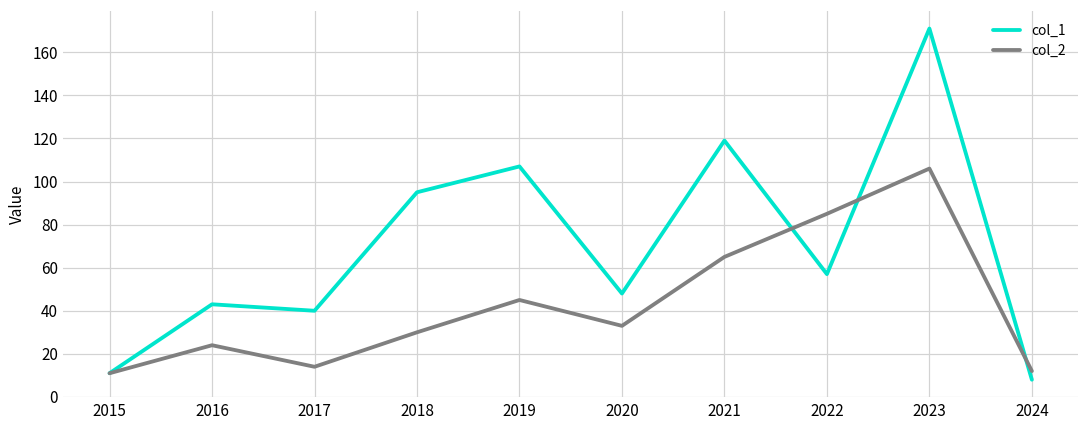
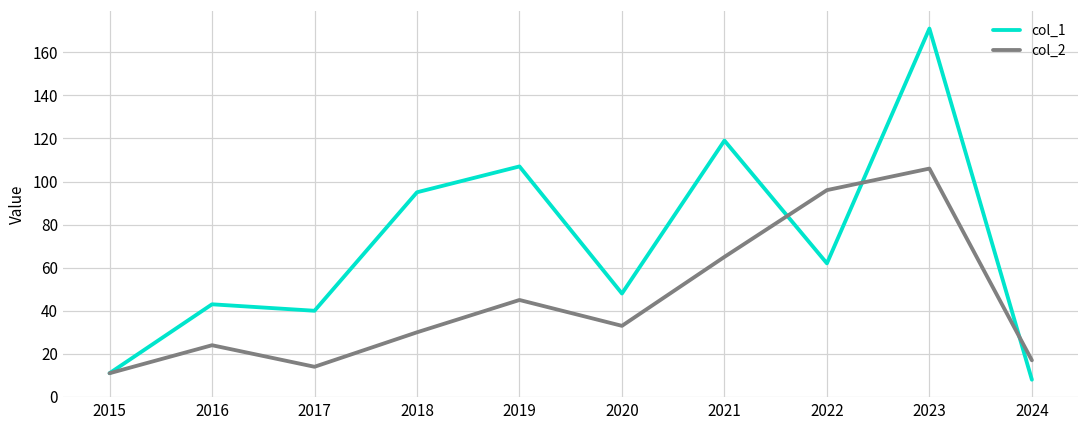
  {
    "col_1": {
      "2016": 43,
      "2017": 40,
      "2018": 95,
      "2019": 107,
      "2020": 48,
      "2021": 119,
-     "2022": 57,
+     "2022": 62,
      "2023": 171,
      "2024": 8
    },
    "col_2": {
      "2016": 24,
      "2017": 14,
      "2018": 30,
      "2019": 45,
      "2020": 33,
      "2021": 65,
-     "2022": 85,
+     "2022": 96,
      "2023": 106,
-     "2024": 12
+     "2024": 17
    }
  }
